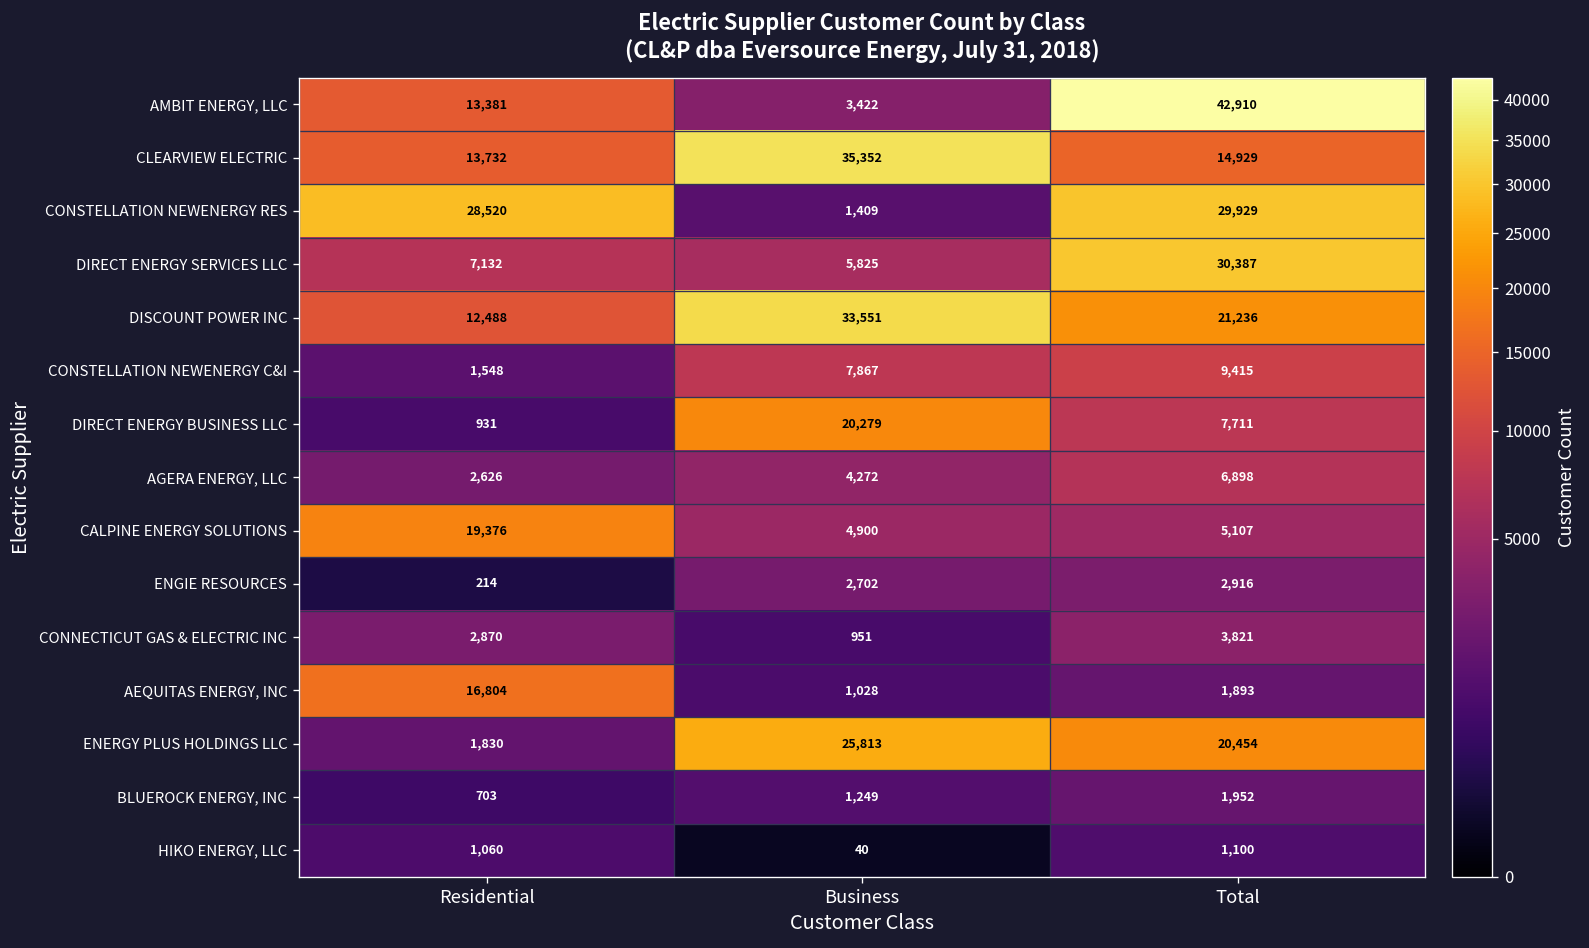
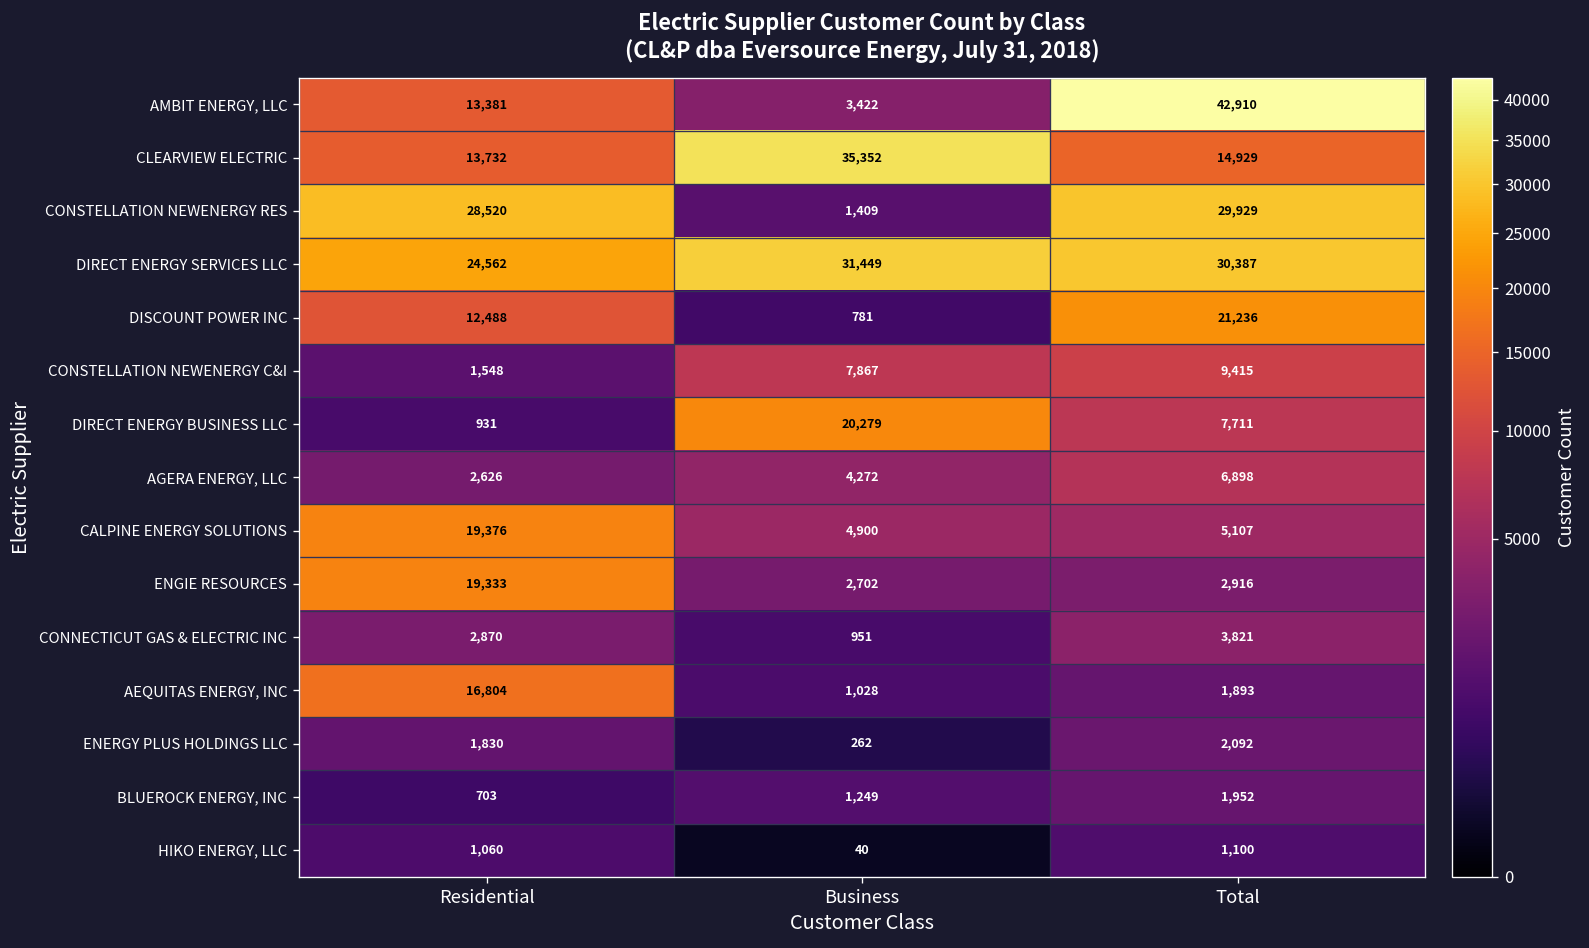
  {
    "AMBIT ENERGY, LLC": {
      "Residential": "13,381",
      "Business": "3,422",
      "Total": "42,910"
    },
    "CLEARVIEW ELECTRIC": {
      "Residential": "13,732",
      "Business": "35,352",
      "Total": "14,929"
    },
    "CONSTELLATION NEWENERGY RES": {
      "Residential": "28,520",
      "Business": "1,409",
      "Total": "29,929"
    },
    "DIRECT ENERGY SERVICES LLC": {
-     "Residential": "7,132",
-     "Business": "5,825",
+     "Residential": "24,562",
+     "Business": "31,449",
      "Total": "30,387"
    },
    "DISCOUNT POWER INC": {
      "Residential": "12,488",
-     "Business": "33,551",
+     "Business": "781",
      "Total": "21,236"
    },
    "CONSTELLATION NEWENERGY C&I": {
      "Residential": "1,548",
      "Business": "7,867",
      "Total": "9,415"
    },
    "DIRECT ENERGY BUSINESS LLC": {
      "Residential": "931",
      "Business": "20,279",
      "Total": "7,711"
    },
    "AGERA ENERGY, LLC": {
      "Residential": "2,626",
      "Business": "4,272",
      "Total": "6,898"
    },
    "CALPINE ENERGY SOLUTIONS": {
      "Residential": "19,376",
      "Business": "4,900",
      "Total": "5,107"
    },
    "ENGIE RESOURCES": {
-     "Residential": "214",
+     "Residential": "19,333",
      "Business": "2,702",
      "Total": "2,916"
    },
    "CONNECTICUT GAS & ELECTRIC INC": {
      "Residential": "2,870",
      "Business": "951",
      "Total": "3,821"
    },
    "AEQUITAS ENERGY, INC": {
      "Residential": "16,804",
      "Business": "1,028",
      "Total": "1,893"
    },
    "ENERGY PLUS HOLDINGS LLC": {
      "Residential": "1,830",
-     "Business": "25,813",
-     "Total": "20,454"
+     "Business": "262",
+     "Total": "2,092"
    },
    "BLUEROCK ENERGY, INC": {
      "Residential": "703",
      "Business": "1,249",
      "Total": "1,952"
    },
    "HIKO ENERGY, LLC": {
      "Residential": "1,060",
      "Business": "40",
      "Total": "1,100"
    }
  }
